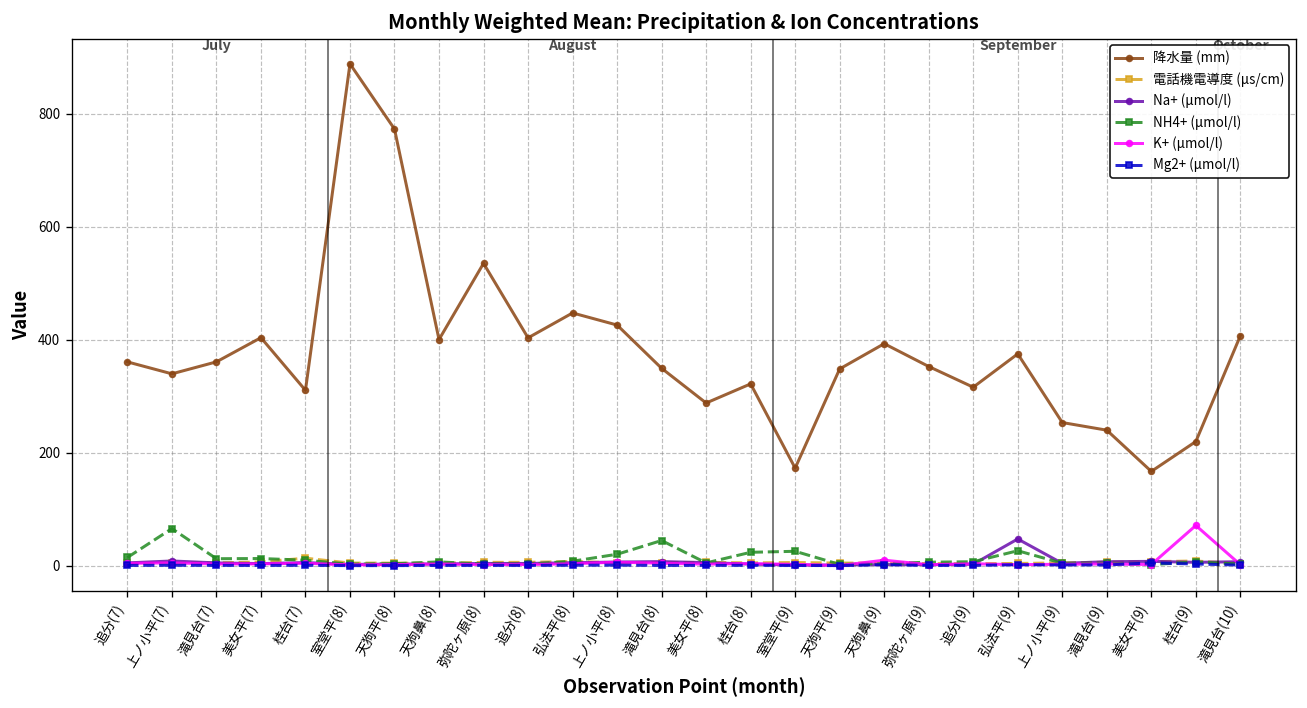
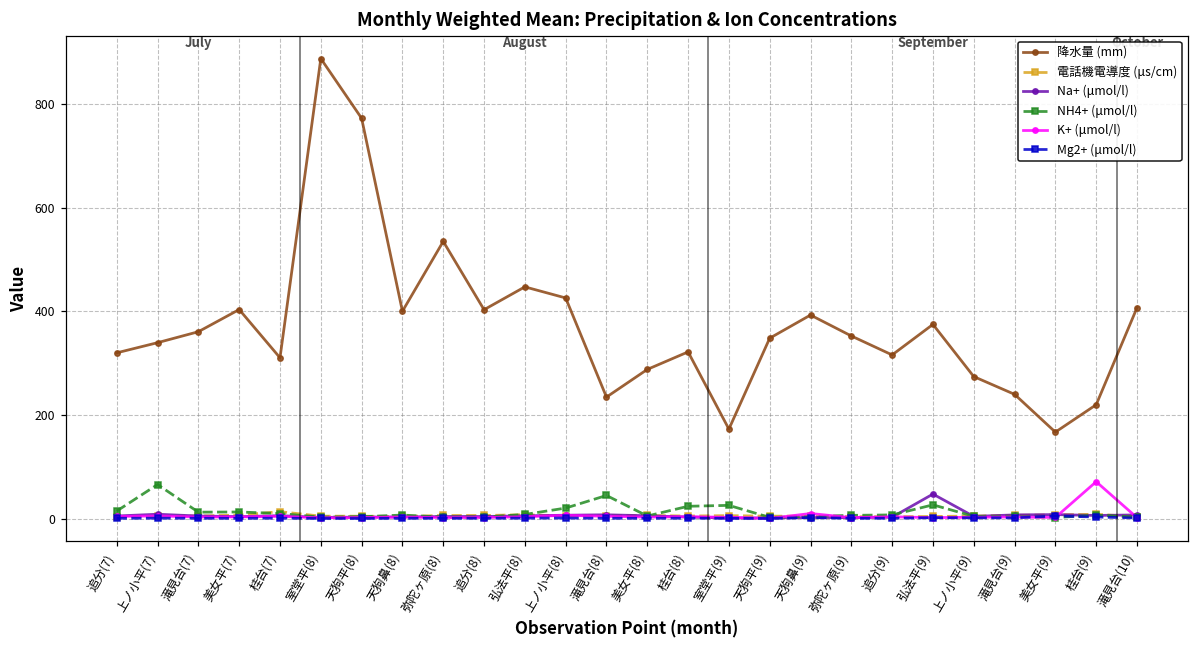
  {
    "降水量 (mm)": {
-     "追分(7)": 360,
+     "追分(7)": 320,
      "上ノ小平(7)": 340,
      "滝見台(7)": 360,
      "美女平(7)": 400,
      "桂台(7)": 310,
      "室堂平(8)": 890,
      "天狗平(8)": 770,
      "天狗鼻(8)": 400,
      "弥陀ヶ原(8)": 540,
      "追分(8)": 400,
      "弘法平(8)": 450,
      "上ノ小平(8)": 430,
-     "滝見台(8)": 350,
+     "滝見台(8)": 230,
      "美女平(8)": 290,
      "桂台(8)": 320,
      "室堂平(9)": 170,
      "天狗平(9)": 350,
      "天狗鼻(9)": 390,
      "弥陀ヶ原(9)": 350,
      "追分(9)": 320,
      "弘法平(9)": 380,
-     "上ノ小平(9)": 250,
+     "上ノ小平(9)": 270,
      "滝見台(9)": 240,
      "美女平(9)": 170,
      "桂台(9)": 220,
      "滝見台(10)": 410
    },
    "Na+ (μmol/l)": {
      "弘法平(9)": 50
    },
    "NH4+ (μmol/l)": {
      "追分(7)": 10,
      "上ノ小平(7)": 70,
      "滝見台(7)": 10,
      "美女平(7)": 10,
      "上ノ小平(8)": 20,
      "滝見台(8)": 40,
      "桂台(8)": 20,
      "室堂平(9)": 30,
      "弘法平(9)": 30
    },
    "K+ (μmol/l)": {
      "桂台(9)": 70
    }
  }
